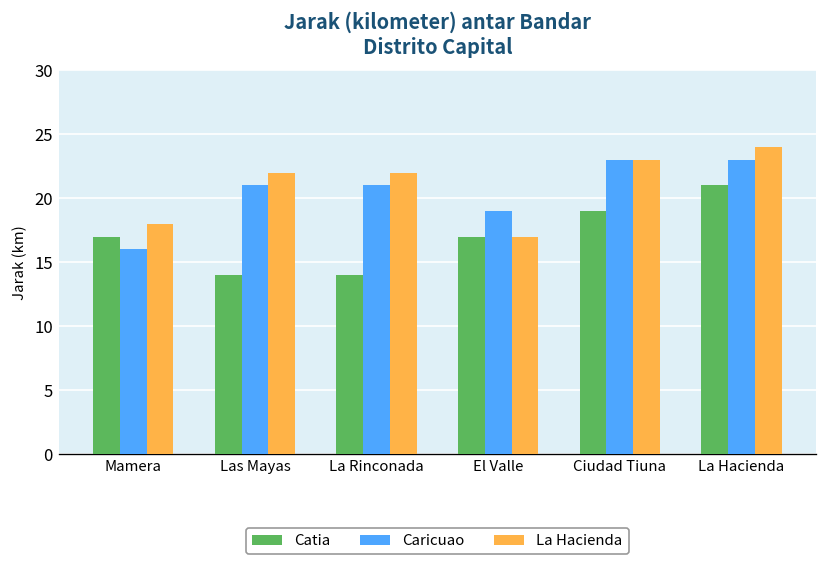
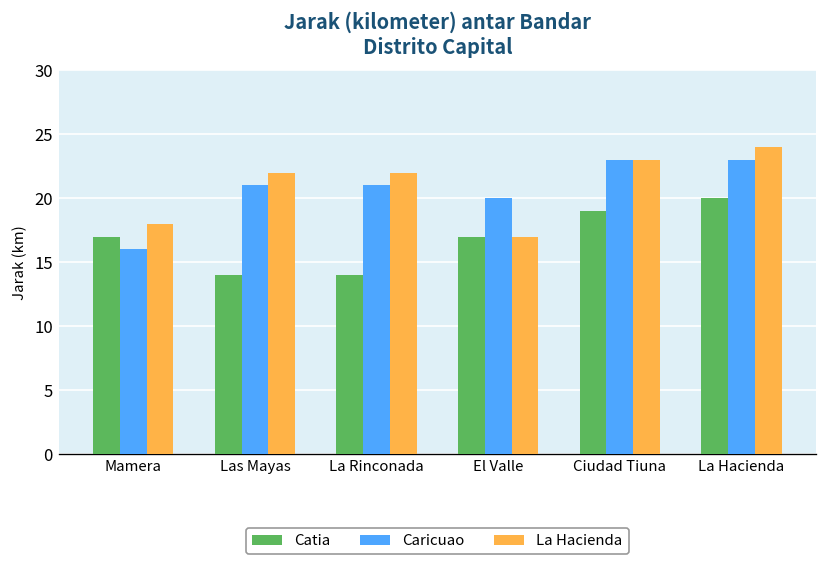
  {
    "Catia": {
      "Mamera": 17,
      "Las Mayas": 14,
      "La Rinconada": 14,
      "El Valle": 17,
      "Ciudad Tiuna": 19,
-     "La Hacienda": 21
+     "La Hacienda": 20
    },
    "Caricuao": {
      "Mamera": 16,
      "Las Mayas": 21,
      "La Rinconada": 21,
-     "El Valle": 19,
+     "El Valle": 20,
      "Ciudad Tiuna": 23,
      "La Hacienda": 23
    },
    "La Hacienda": {
      "Mamera": 18,
      "Las Mayas": 22,
      "La Rinconada": 22,
      "El Valle": 17,
      "Ciudad Tiuna": 23,
      "La Hacienda": 24
    }
  }
